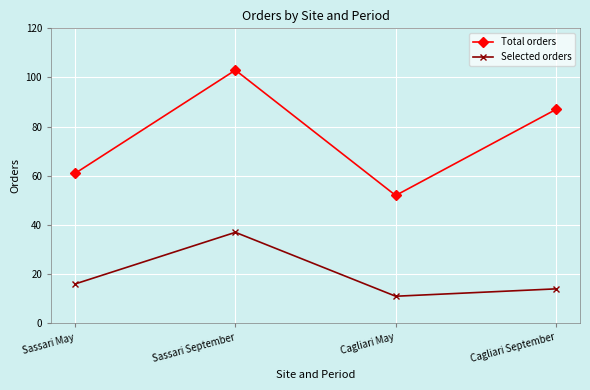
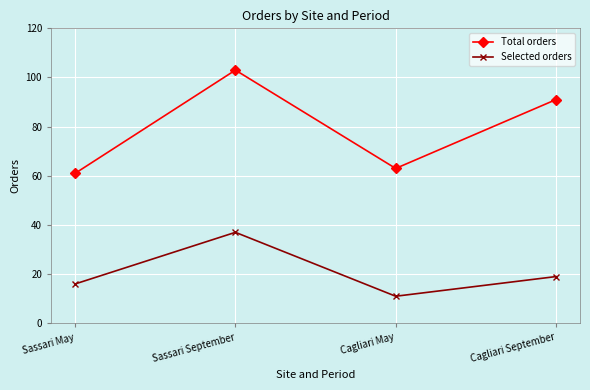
  {
    "Total orders": {
      "Sassari May": 61,
      "Sassari September": 103,
-     "Cagliari May": 52,
-     "Cagliari September": 87
+     "Cagliari May": 63,
+     "Cagliari September": 91
    },
    "Selected orders": {
      "Sassari May": 16,
      "Sassari September": 37,
      "Cagliari May": 11,
-     "Cagliari September": 14
+     "Cagliari September": 19
    }
  }
